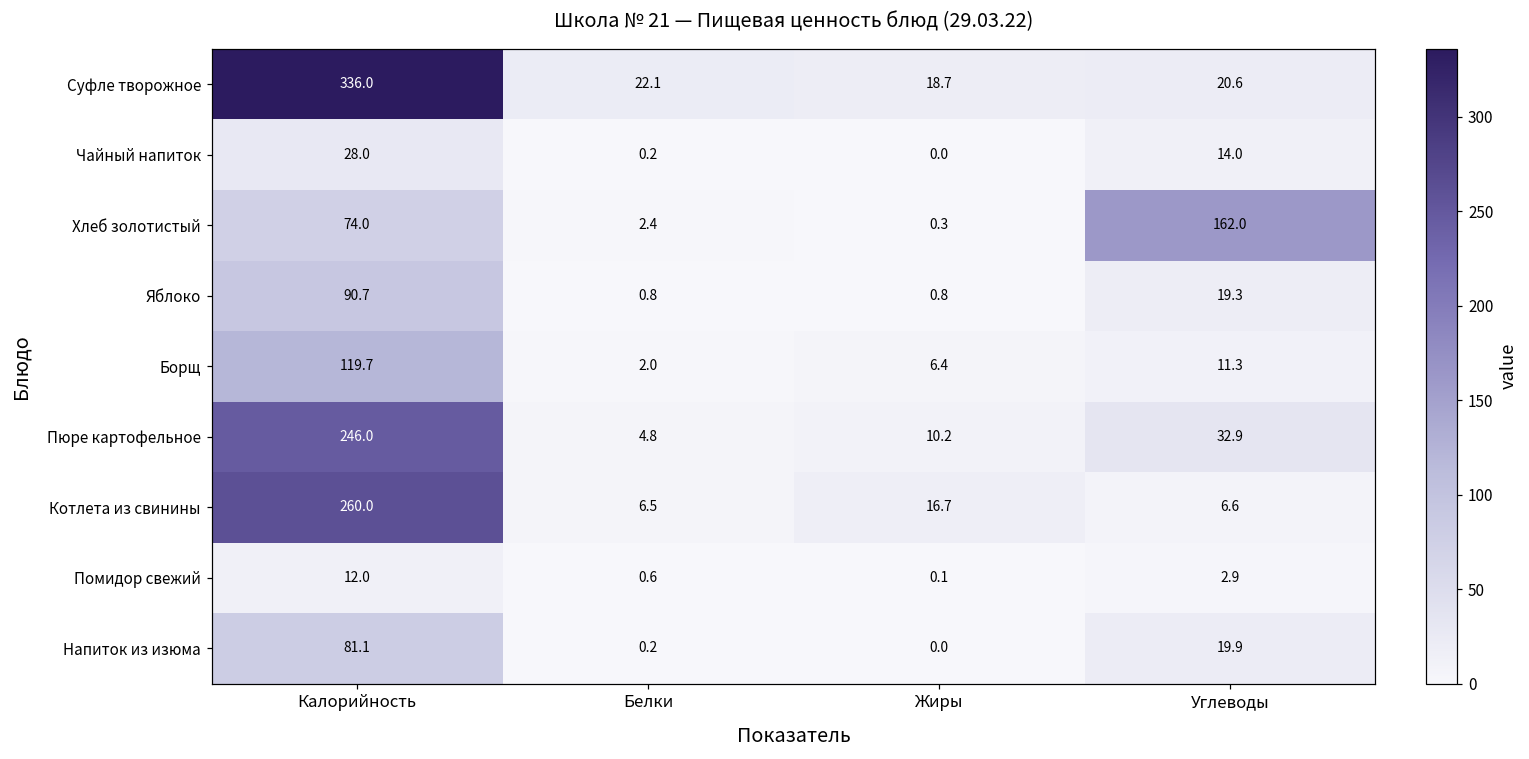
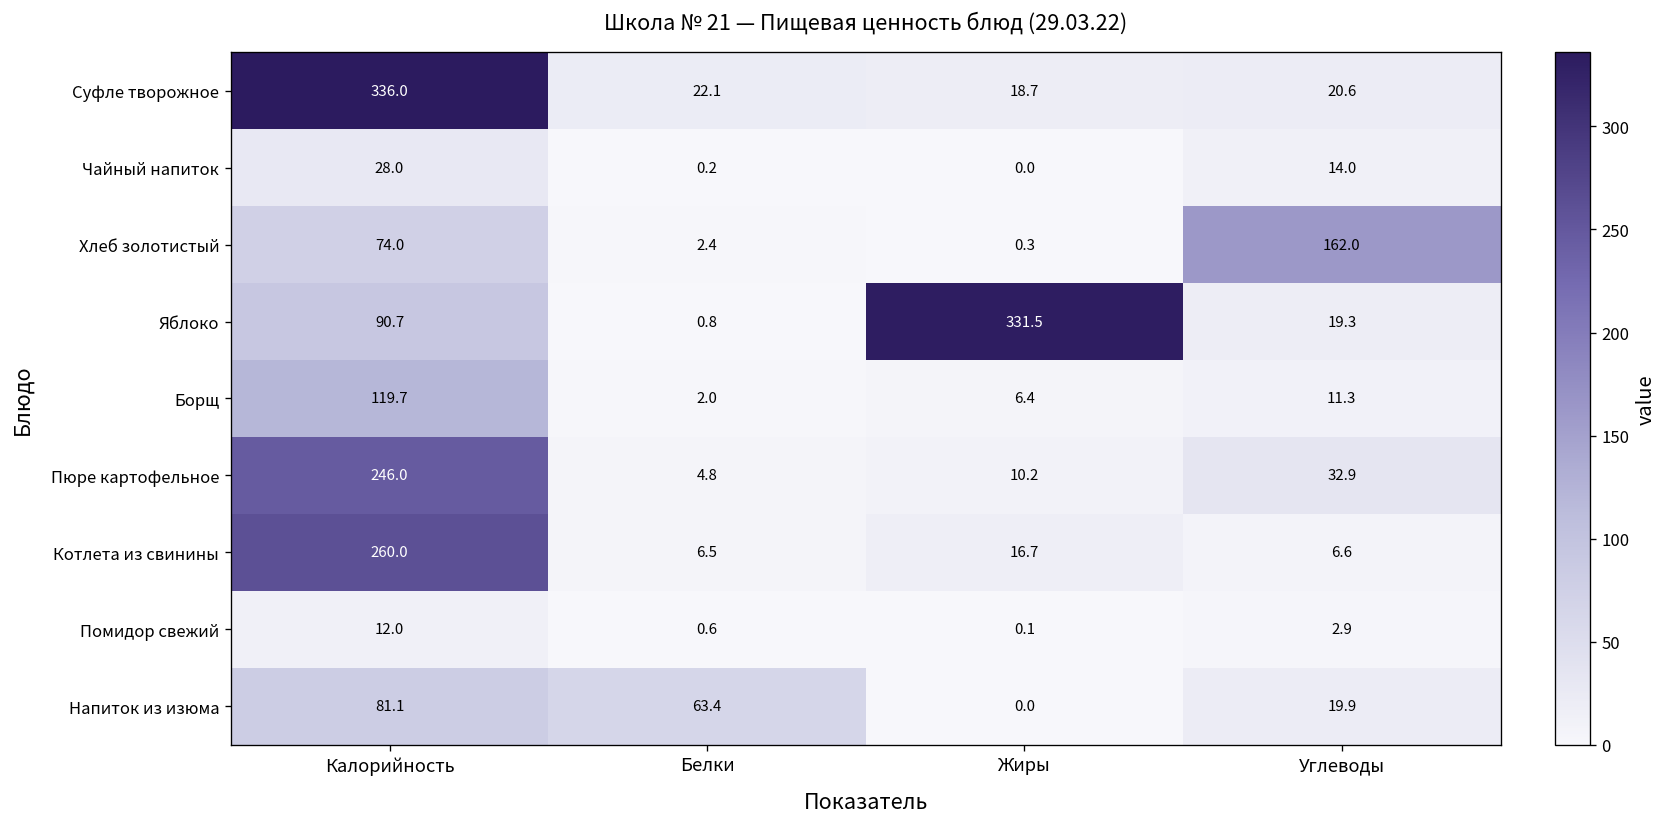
  {
    "Суфле творожное": {
      "Калорийность": 336.0,
      "Белки": 22.1,
      "Жиры": 18.7,
      "Углеводы": 20.6
    },
    "Чайный напиток": {
      "Калорийность": 28.0,
      "Белки": 0.2,
      "Жиры": 0.0,
      "Углеводы": 14.0
    },
    "Хлеб золотистый": {
      "Калорийность": 74.0,
      "Белки": 2.4,
      "Жиры": 0.3,
      "Углеводы": 162.0
    },
    "Яблоко": {
      "Калорийность": 90.7,
      "Белки": 0.8,
-     "Жиры": 0.8,
+     "Жиры": 331.5,
      "Углеводы": 19.3
    },
    "Борщ": {
      "Калорийность": 119.7,
      "Белки": 2.0,
      "Жиры": 6.4,
      "Углеводы": 11.3
    },
    "Пюре картофельное": {
      "Калорийность": 246.0,
      "Белки": 4.8,
      "Жиры": 10.2,
      "Углеводы": 32.9
    },
    "Котлета из свинины": {
      "Калорийность": 260.0,
      "Белки": 6.5,
      "Жиры": 16.7,
      "Углеводы": 6.6
    },
    "Помидор свежий": {
      "Калорийность": 12.0,
      "Белки": 0.6,
      "Жиры": 0.1,
      "Углеводы": 2.9
    },
    "Напиток из изюма": {
      "Калорийность": 81.1,
-     "Белки": 0.2,
+     "Белки": 63.4,
      "Жиры": 0.0,
      "Углеводы": 19.9
    }
  }
